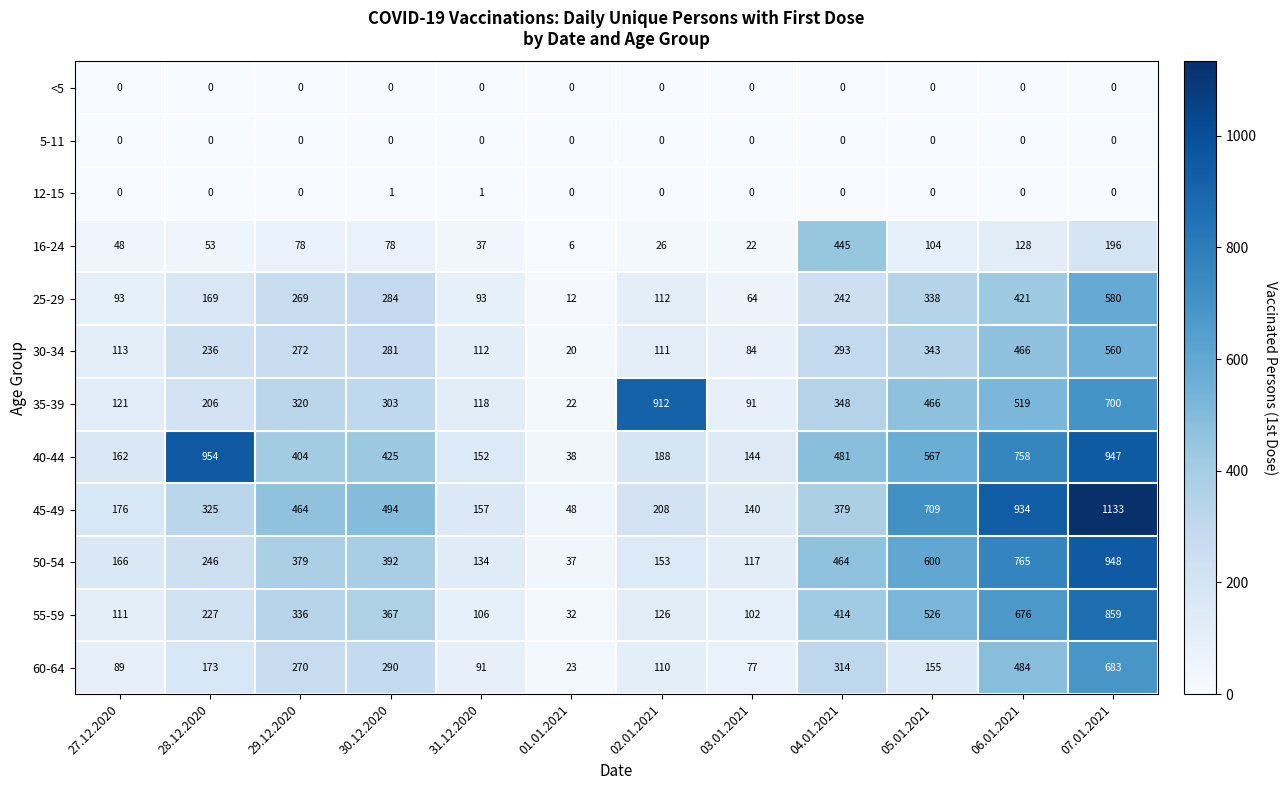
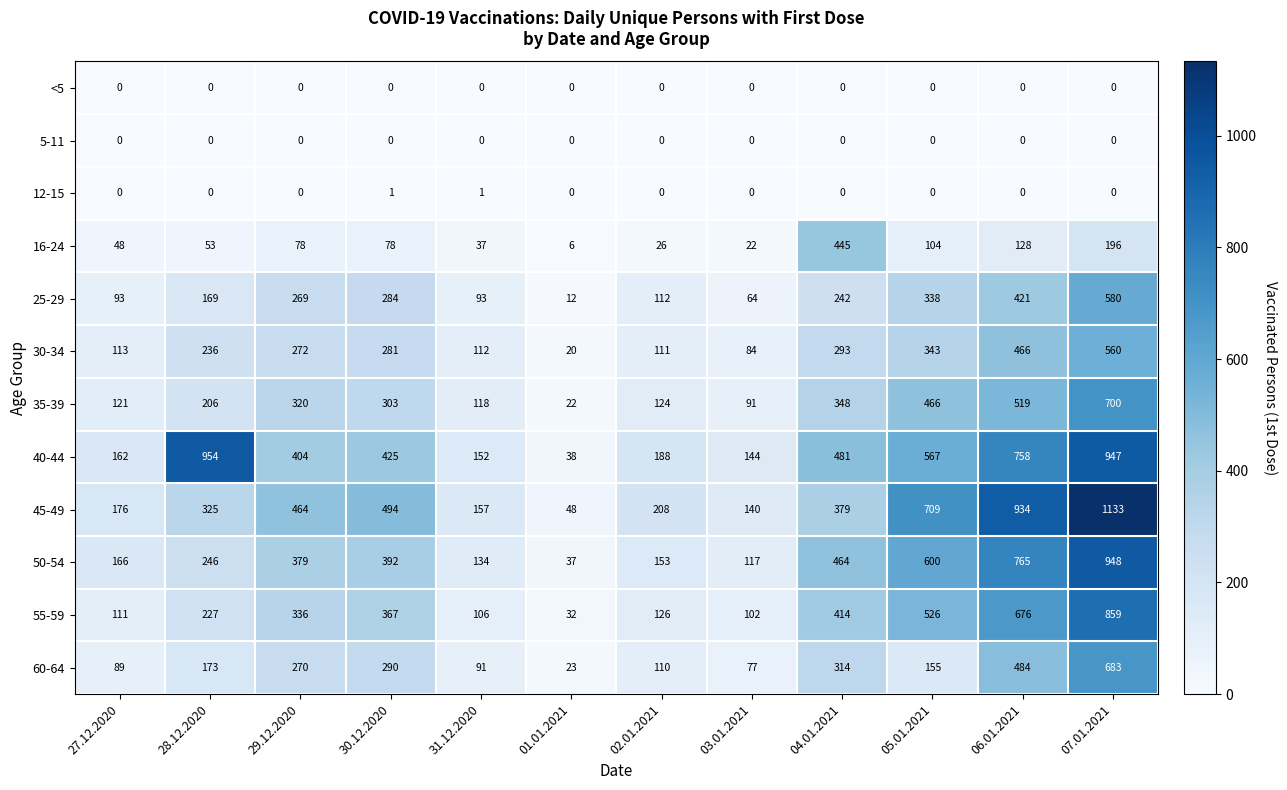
  {
    "<5": {
      "27.12.2020": 0,
      "28.12.2020": 0,
      "29.12.2020": 0,
      "30.12.2020": 0,
      "31.12.2020": 0,
      "01.01.2021": 0,
      "02.01.2021": 0,
      "03.01.2021": 0,
      "04.01.2021": 0,
      "05.01.2021": 0,
      "06.01.2021": 0,
      "07.01.2021": 0
    },
    "5-11": {
      "27.12.2020": 0,
      "28.12.2020": 0,
      "29.12.2020": 0,
      "30.12.2020": 0,
      "31.12.2020": 0,
      "01.01.2021": 0,
      "02.01.2021": 0,
      "03.01.2021": 0,
      "04.01.2021": 0,
      "05.01.2021": 0,
      "06.01.2021": 0,
      "07.01.2021": 0
    },
    "12-15": {
      "27.12.2020": 0,
      "28.12.2020": 0,
      "29.12.2020": 0,
      "30.12.2020": 1,
      "31.12.2020": 1,
      "01.01.2021": 0,
      "02.01.2021": 0,
      "03.01.2021": 0,
      "04.01.2021": 0,
      "05.01.2021": 0,
      "06.01.2021": 0,
      "07.01.2021": 0
    },
    "16-24": {
      "27.12.2020": 48,
      "28.12.2020": 53,
      "29.12.2020": 78,
      "30.12.2020": 78,
      "31.12.2020": 37,
      "01.01.2021": 6,
      "02.01.2021": 26,
      "03.01.2021": 22,
      "04.01.2021": 445,
      "05.01.2021": 104,
      "06.01.2021": 128,
      "07.01.2021": 196
    },
    "25-29": {
      "27.12.2020": 93,
      "28.12.2020": 169,
      "29.12.2020": 269,
      "30.12.2020": 284,
      "31.12.2020": 93,
      "01.01.2021": 12,
      "02.01.2021": 112,
      "03.01.2021": 64,
      "04.01.2021": 242,
      "05.01.2021": 338,
      "06.01.2021": 421,
      "07.01.2021": 580
    },
    "30-34": {
      "27.12.2020": 113,
      "28.12.2020": 236,
      "29.12.2020": 272,
      "30.12.2020": 281,
      "31.12.2020": 112,
      "01.01.2021": 20,
      "02.01.2021": 111,
      "03.01.2021": 84,
      "04.01.2021": 293,
      "05.01.2021": 343,
      "06.01.2021": 466,
      "07.01.2021": 560
    },
    "35-39": {
      "27.12.2020": 121,
      "28.12.2020": 206,
      "29.12.2020": 320,
      "30.12.2020": 303,
      "31.12.2020": 118,
      "01.01.2021": 22,
-     "02.01.2021": 912,
+     "02.01.2021": 124,
      "03.01.2021": 91,
      "04.01.2021": 348,
      "05.01.2021": 466,
      "06.01.2021": 519,
      "07.01.2021": 700
    },
    "40-44": {
      "27.12.2020": 162,
      "28.12.2020": 954,
      "29.12.2020": 404,
      "30.12.2020": 425,
      "31.12.2020": 152,
      "01.01.2021": 38,
      "02.01.2021": 188,
      "03.01.2021": 144,
      "04.01.2021": 481,
      "05.01.2021": 567,
      "06.01.2021": 758,
      "07.01.2021": 947
    },
    "45-49": {
      "27.12.2020": 176,
      "28.12.2020": 325,
      "29.12.2020": 464,
      "30.12.2020": 494,
      "31.12.2020": 157,
      "01.01.2021": 48,
      "02.01.2021": 208,
      "03.01.2021": 140,
      "04.01.2021": 379,
      "05.01.2021": 709,
      "06.01.2021": 934,
      "07.01.2021": 1133
    },
    "50-54": {
      "27.12.2020": 166,
      "28.12.2020": 246,
      "29.12.2020": 379,
      "30.12.2020": 392,
      "31.12.2020": 134,
      "01.01.2021": 37,
      "02.01.2021": 153,
      "03.01.2021": 117,
      "04.01.2021": 464,
      "05.01.2021": 600,
      "06.01.2021": 765,
      "07.01.2021": 948
    },
    "55-59": {
      "27.12.2020": 111,
      "28.12.2020": 227,
      "29.12.2020": 336,
      "30.12.2020": 367,
      "31.12.2020": 106,
      "01.01.2021": 32,
      "02.01.2021": 126,
      "03.01.2021": 102,
      "04.01.2021": 414,
      "05.01.2021": 526,
      "06.01.2021": 676,
      "07.01.2021": 859
    },
    "60-64": {
      "27.12.2020": 89,
      "28.12.2020": 173,
      "29.12.2020": 270,
      "30.12.2020": 290,
      "31.12.2020": 91,
      "01.01.2021": 23,
      "02.01.2021": 110,
      "03.01.2021": 77,
      "04.01.2021": 314,
      "05.01.2021": 155,
      "06.01.2021": 484,
      "07.01.2021": 683
    }
  }
